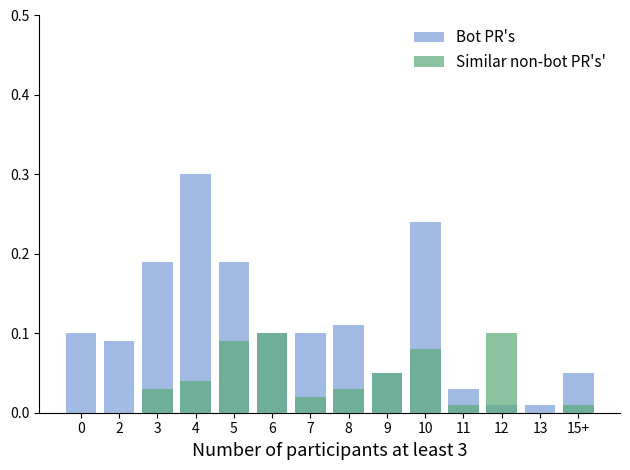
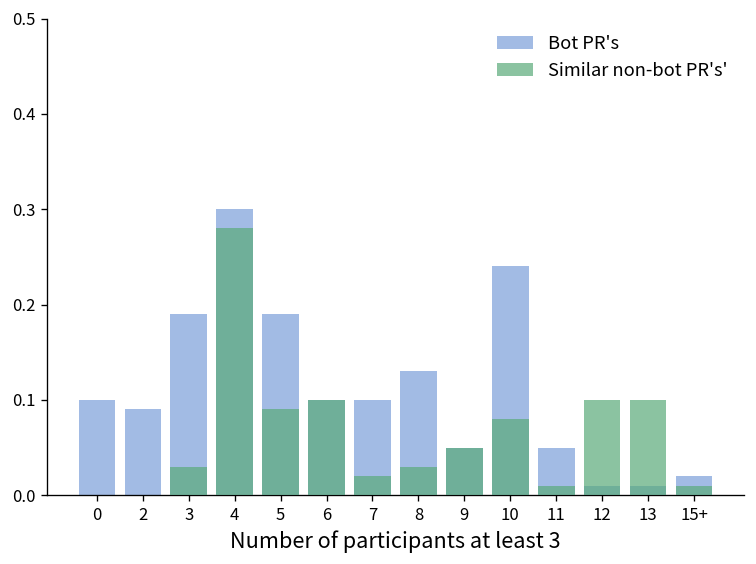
  {
    "Bot PR's": {
      "0": 0.10,
      "2": 0.09,
      "3": 0.19,
      "4": 0.30,
      "5": 0.19,
      "6": 0.10,
      "7": 0.10,
-     "8": 0.11,
+     "8": 0.13,
      "9": 0.05,
      "10": 0.24,
-     "11": 0.03,
-     "15+": 0.05
+     "11": 0.05,
+     "15+": 0.02
    },
    "Similar non-bot PR's'": {
      "0": 0.00,
      "2": 0.00,
-     "4": 0.04,
+     "4": 0.28,
      "6": 0.10,
      "9": 0.05,
      "12": 0.10,
-     "13": 0.0
+     "13": 0.1
    }
  }
